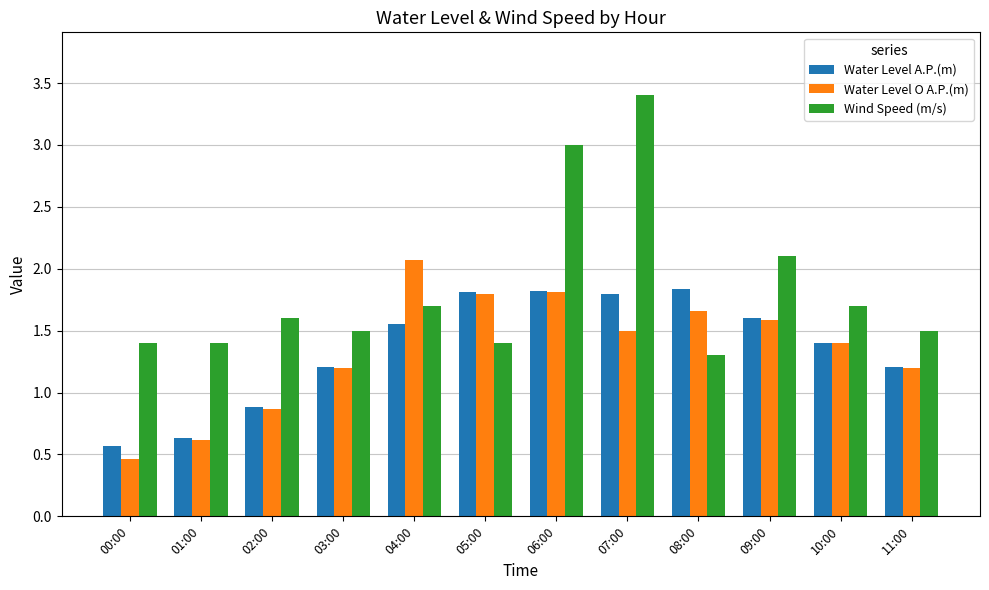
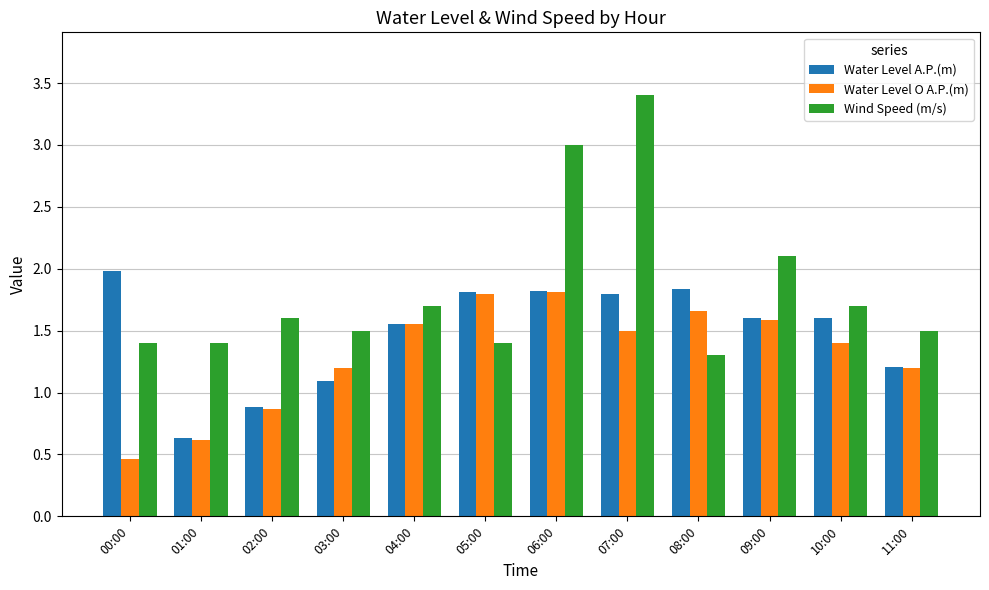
  {
    "Water Level A.P.(m)": {
-     "00:00": 0.57,
+     "00:00": 1.98,
      "01:00": 0.63,
      "02:00": 0.88,
-     "03:00": 1.21,
+     "03:00": 1.09,
      "04:00": 1.55,
      "05:00": 1.81,
      "06:00": 1.82,
      "07:00": 1.80,
      "08:00": 1.84,
      "09:00": 1.60,
-     "10:00": 1.4,
+     "10:00": 1.6,
      "11:00": 1.21
    },
    "Water Level O A.P.(m)": {
      "00:00": 0.46,
      "01:00": 0.62,
      "02:00": 0.87,
      "03:00": 1.20,
-     "04:00": 2.07,
+     "04:00": 1.55,
      "05:00": 1.80,
      "06:00": 1.81,
      "07:00": 1.50,
      "08:00": 1.66,
      "09:00": 1.59,
      "10:00": 1.40,
      "11:00": 1.20
    },
    "Wind Speed (m/s)": {
      "00:00": 1.40,
      "01:00": 1.40,
      "02:00": 1.60,
      "03:00": 1.50,
      "04:00": 1.70,
      "05:00": 1.40,
      "06:00": 3.00,
      "07:00": 3.40,
      "08:00": 1.30,
      "09:00": 2.10,
      "10:00": 1.70,
      "11:00": 1.50
    }
  }
